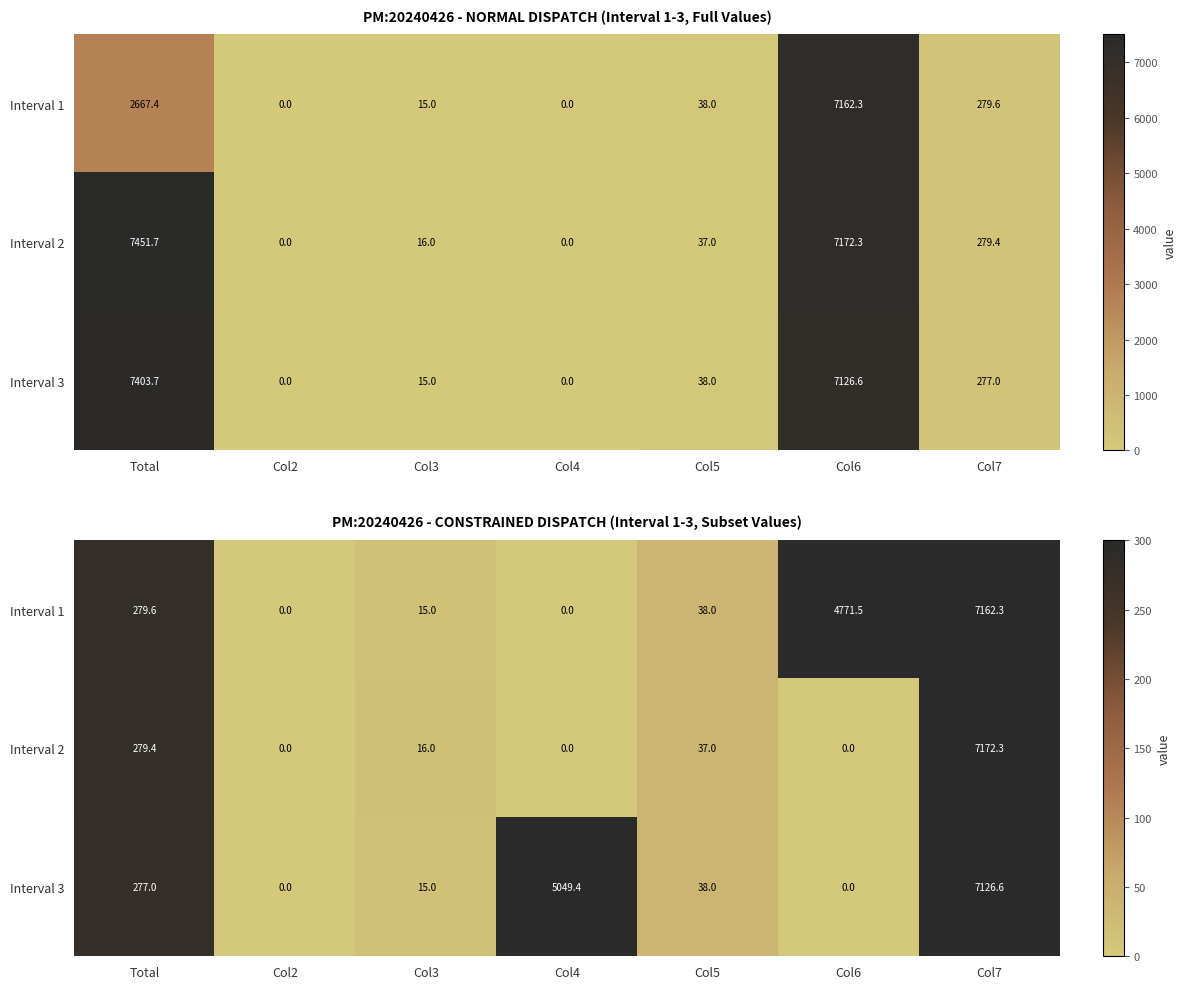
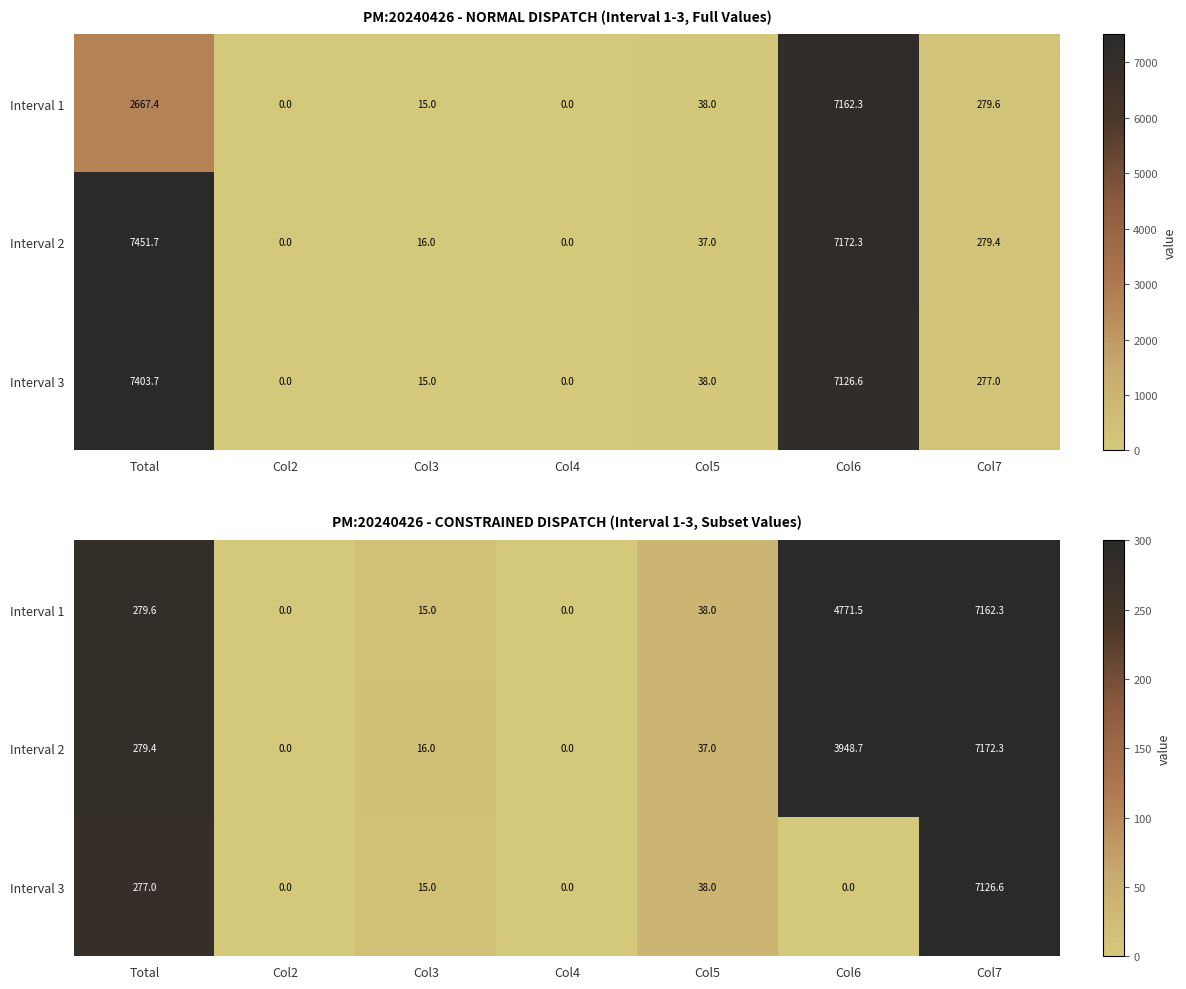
  {
    "PM:20240426 - NORMAL DISPATCH (Interval 1-3, Full Values)": {
      "Interval 1": {
        "Total": 2667.4,
        "Col2": 0.0,
        "Col3": 15.0,
        "Col4": 0.0,
        "Col5": 38.0,
        "Col6": 7162.3,
        "Col7": 279.6
      },
      "Interval 2": {
        "Total": 7451.7,
        "Col2": 0.0,
        "Col3": 16.0,
        "Col4": 0.0,
        "Col5": 37.0,
        "Col6": 7172.3,
        "Col7": 279.4
      },
      "Interval 3": {
        "Total": 7403.7,
        "Col2": 0.0,
        "Col3": 15.0,
        "Col4": 0.0,
        "Col5": 38.0,
        "Col6": 7126.6,
        "Col7": 277.0
      }
    },
    "PM:20240426 - CONSTRAINED DISPATCH (Interval 1-3, Subset Values)": {
      "Interval 1": {
        "Total": 279.6,
        "Col2": 0.0,
        "Col3": 15.0,
        "Col4": 0.0,
        "Col5": 38.0,
        "Col6": 4771.5,
        "Col7": 7162.3
      },
      "Interval 2": {
        "Total": 279.4,
        "Col2": 0.0,
        "Col3": 16.0,
        "Col4": 0.0,
        "Col5": 37.0,
-       "Col6": 0.0,
+       "Col6": 3948.7,
        "Col7": 7172.3
      },
      "Interval 3": {
        "Total": 277.0,
        "Col2": 0.0,
        "Col3": 15.0,
-       "Col4": 5049.4,
+       "Col4": 0.0,
        "Col5": 38.0,
        "Col6": 0.0,
        "Col7": 7126.6
      }
    }
  }
